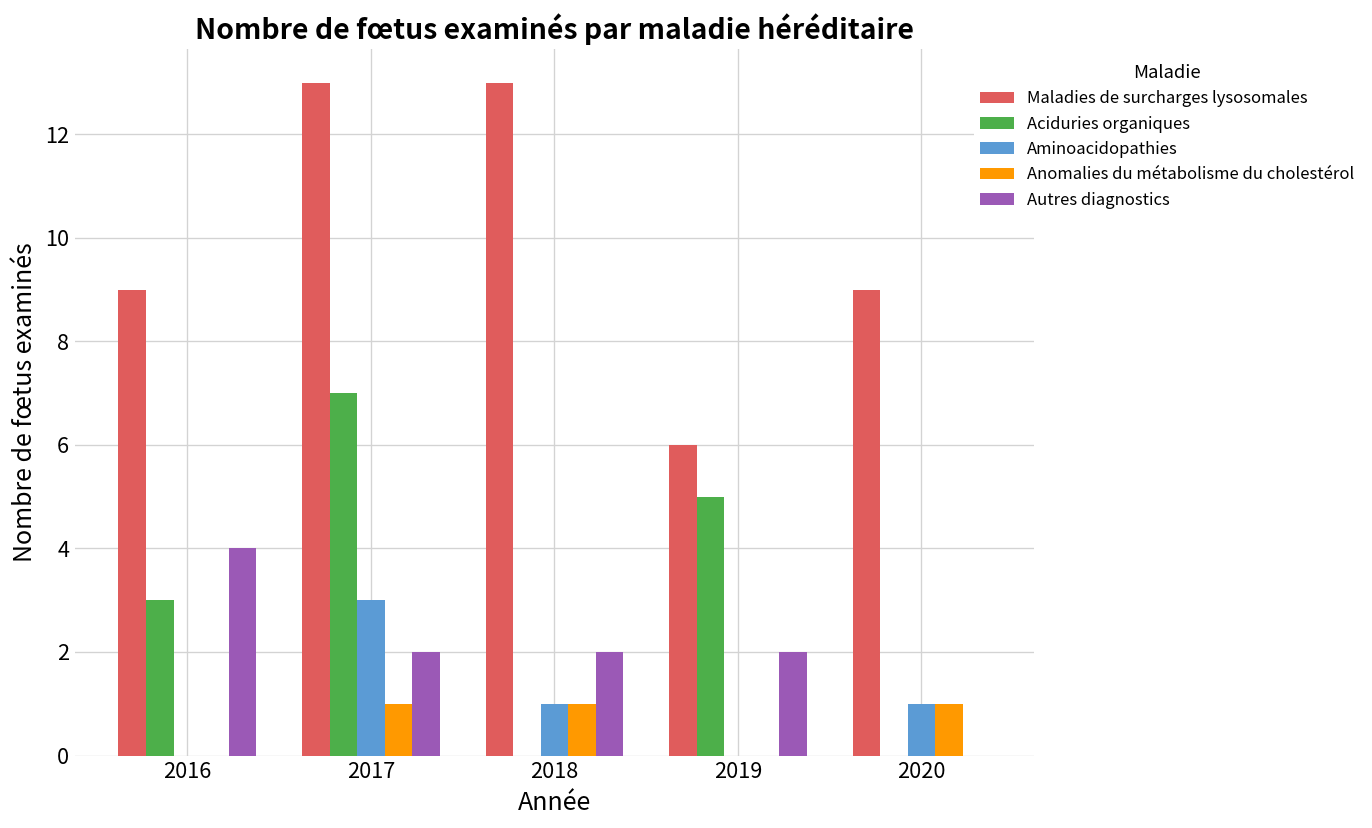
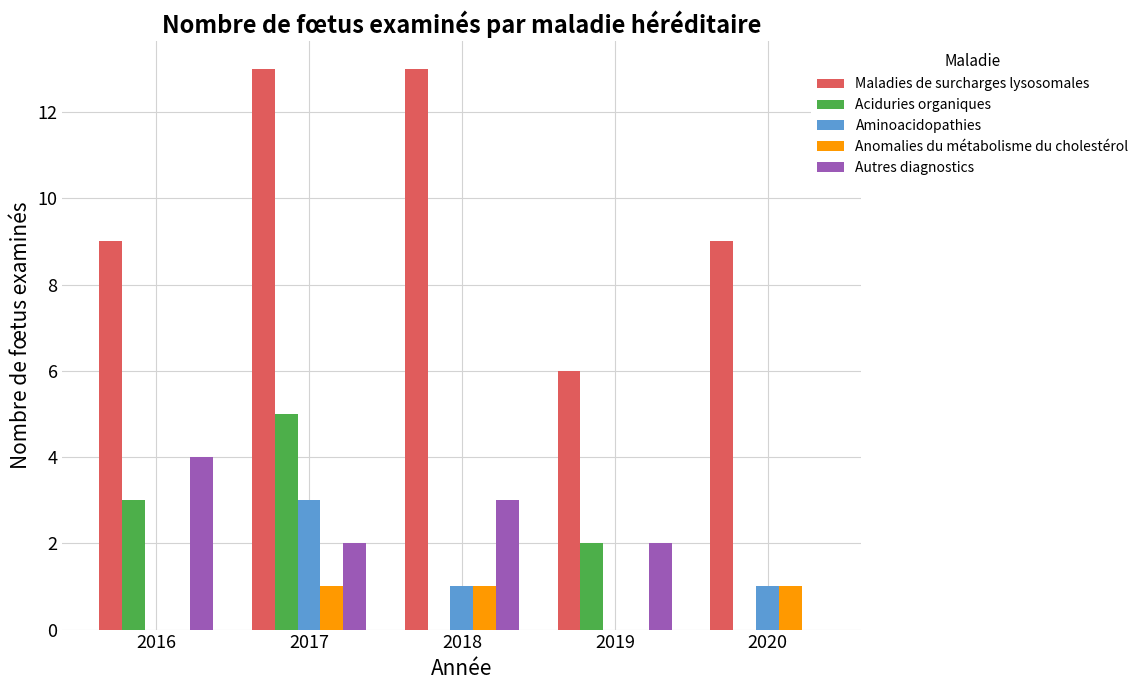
  {
    "Maladies de surcharges lysosomales": {
      "2016": 9,
      "2017": 13,
      "2018": 13,
      "2019": 6,
      "2020": 9
    },
    "Aciduries organiques": {
      "2016": 3,
-     "2017": 7,
+     "2017": 5,
      "2018": 0,
-     "2019": 5,
+     "2019": 2,
      "2020": 0
    },
    "Aminoacidopathies": {
      "2016": 0,
      "2017": 3,
      "2018": 1,
      "2019": 0,
      "2020": 1
    },
    "Anomalies du métabolisme du cholestérol": {
      "2016": 0,
      "2017": 1,
      "2018": 1,
      "2019": 0,
      "2020": 1
    },
    "Autres diagnostics": {
      "2016": 4,
      "2017": 2,
-     "2018": 2,
+     "2018": 3,
      "2019": 2,
      "2020": 0
    }
  }
